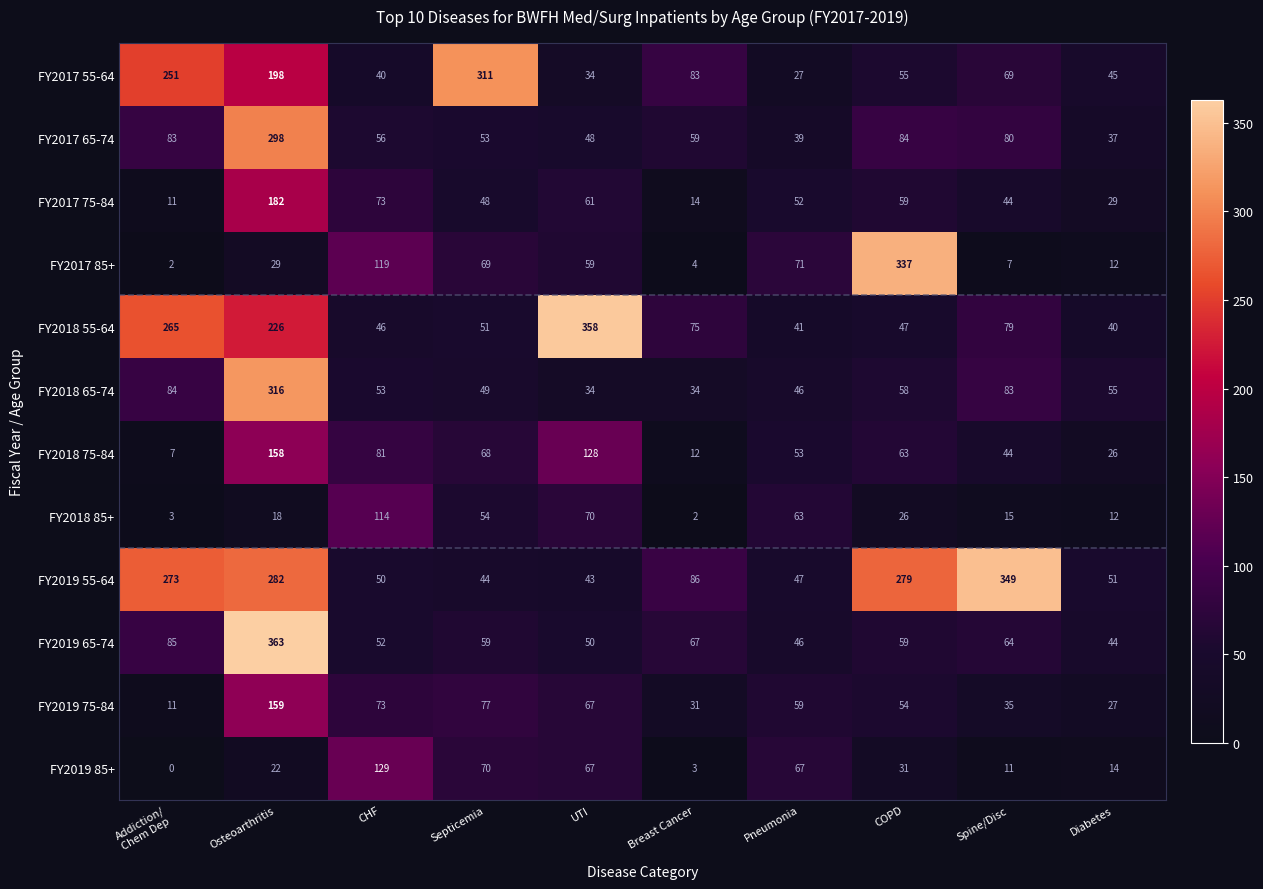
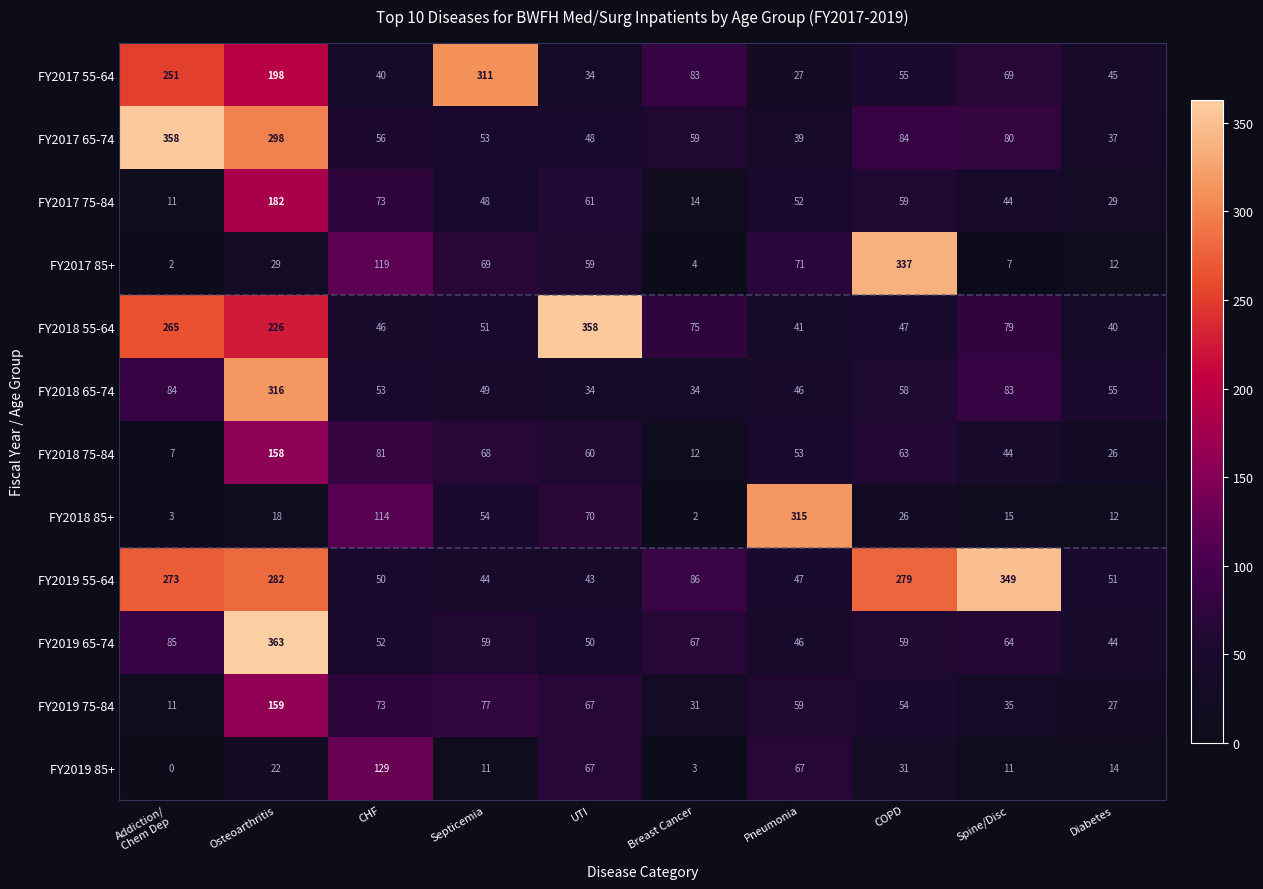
  {
    "FY2017 55-64": {
      "CHF": 40,
      "UTI": 34,
      "Breast Cancer": 83,
      "Pneumonia": 27,
      "COPD": 55,
      "Spine/Disc": 69,
      "Diabetes": 45
    },
    "FY2017 65-74": {
-     "Addiction/ Chem Dep": 83,
+     "Addiction/ Chem Dep": 358,
      "CHF": 56,
      "Septicemia": 53,
      "UTI": 48,
      "Breast Cancer": 59,
      "Pneumonia": 39,
      "COPD": 84,
      "Spine/Disc": 80,
      "Diabetes": 37
    },
    "FY2017 75-84": {
      "Addiction/ Chem Dep": 11,
      "CHF": 73,
      "Septicemia": 48,
      "UTI": 61,
      "Breast Cancer": 14,
      "Pneumonia": 52,
      "COPD": 59,
      "Spine/Disc": 44,
      "Diabetes": 29
    },
    "FY2017 85+": {
      "Addiction/ Chem Dep": 2,
      "Osteoarthritis": 29,
      "CHF": 119,
      "Septicemia": 69,
      "UTI": 59,
      "Breast Cancer": 4,
      "Pneumonia": 71,
      "Spine/Disc": 7,
      "Diabetes": 12
    },
    "FY2018 55-64": {
      "CHF": 46,
      "Septicemia": 51,
      "Breast Cancer": 75,
      "Pneumonia": 41,
      "COPD": 47,
      "Spine/Disc": 79,
      "Diabetes": 40
    },
    "FY2018 65-74": {
      "Addiction/ Chem Dep": 84,
      "CHF": 53,
      "Septicemia": 49,
      "UTI": 34,
      "Breast Cancer": 34,
      "Pneumonia": 46,
      "COPD": 58,
      "Spine/Disc": 83,
      "Diabetes": 55
    },
    "FY2018 75-84": {
      "Addiction/ Chem Dep": 7,
      "CHF": 81,
      "Septicemia": 68,
-     "UTI": 128,
+     "UTI": 60,
      "Breast Cancer": 12,
      "Pneumonia": 53,
      "COPD": 63,
      "Spine/Disc": 44,
      "Diabetes": 26
    },
    "FY2018 85+": {
      "Addiction/ Chem Dep": 3,
      "Osteoarthritis": 18,
      "CHF": 114,
      "Septicemia": 54,
      "UTI": 70,
      "Breast Cancer": 2,
-     "Pneumonia": 63,
+     "Pneumonia": 315,
      "COPD": 26,
      "Spine/Disc": 15,
      "Diabetes": 12
    },
    "FY2019 55-64": {
      "CHF": 50,
      "Septicemia": 44,
      "UTI": 43,
      "Breast Cancer": 86,
      "Pneumonia": 47,
      "Diabetes": 51
    },
    "FY2019 65-74": {
      "Addiction/ Chem Dep": 85,
      "CHF": 52,
      "Septicemia": 59,
      "UTI": 50,
      "Breast Cancer": 67,
      "Pneumonia": 46,
      "COPD": 59,
      "Spine/Disc": 64,
      "Diabetes": 44
    },
    "FY2019 75-84": {
      "Addiction/ Chem Dep": 11,
      "CHF": 73,
      "Septicemia": 77,
      "UTI": 67,
      "Breast Cancer": 31,
      "Pneumonia": 59,
      "COPD": 54,
      "Spine/Disc": 35,
      "Diabetes": 27
    },
    "FY2019 85+": {
      "Addiction/ Chem Dep": 0,
      "Osteoarthritis": 22,
-     "Septicemia": 70,
+     "Septicemia": 11,
      "UTI": 67,
      "Breast Cancer": 3,
      "Pneumonia": 67,
      "COPD": 31,
      "Spine/Disc": 11,
      "Diabetes": 14
    }
  }
